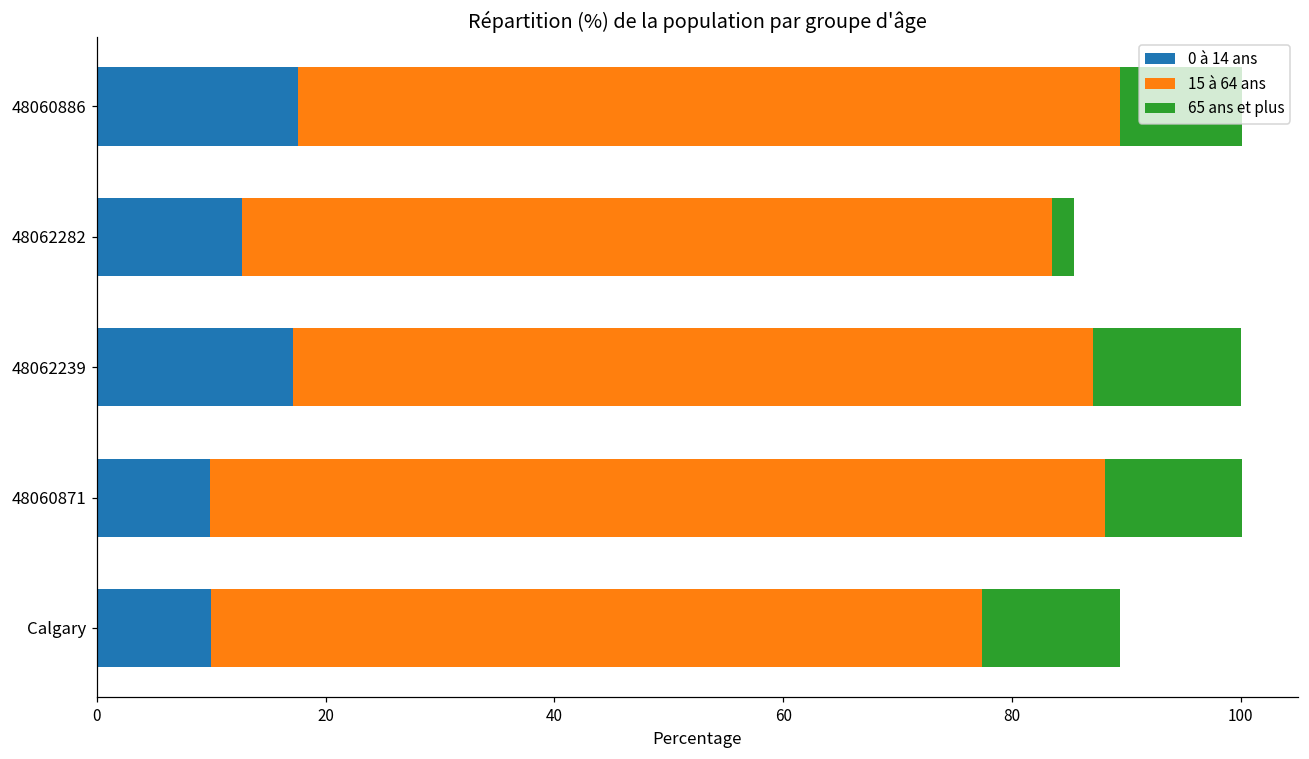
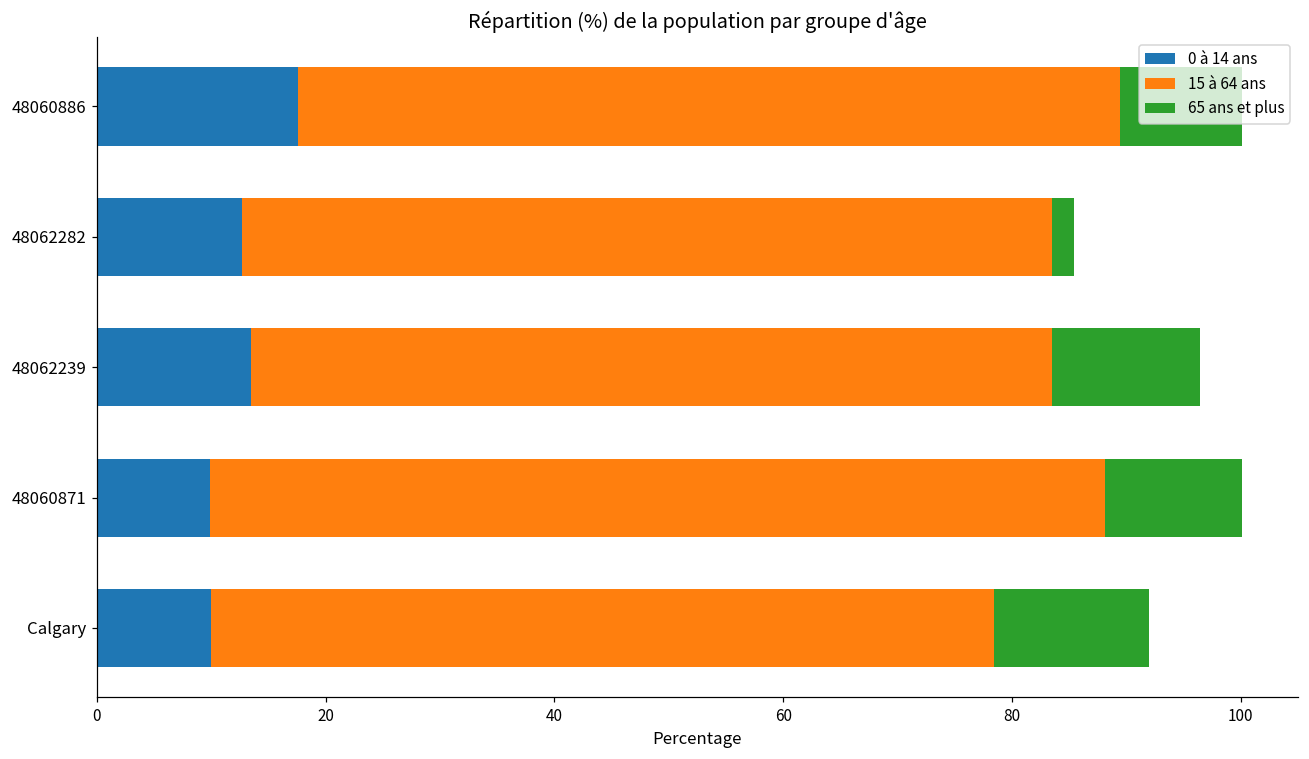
  {
    "0 à 14 ans": {
      "48060886": 17.6,
      "48062282": 12.7,
-     "48062239": 17.1,
+     "48062239": 13.5,
      "48060871": 9.9,
      "Calgary": 10.0
    },
    "15 à 64 ans": {
      "48060886": 71.8,
      "48062282": 70.8,
      "48062239": 70.0,
      "48060871": 78.2,
-     "Calgary": 67.4
+     "Calgary": 68.4
    },
    "65 ans et plus": {
      "48062282": 1.9,
      "48062239": 12.9,
      "48060871": 12.0,
-     "Calgary": 12.0
+     "Calgary": 13.6
    }
  }
